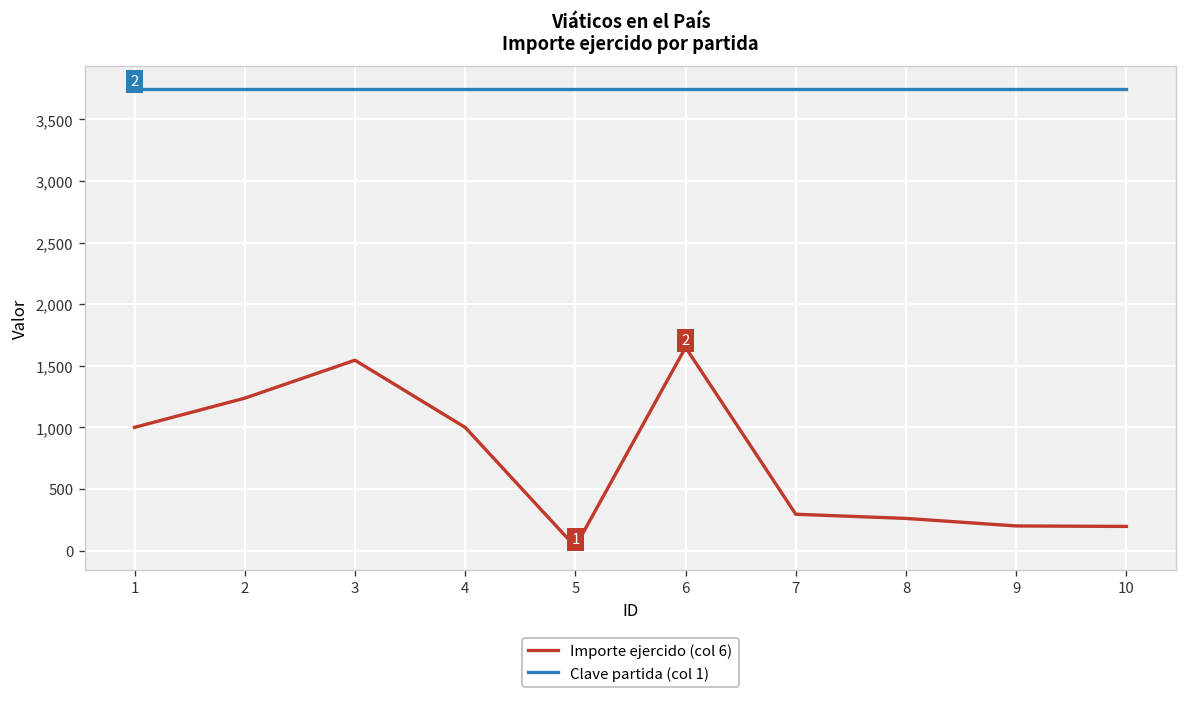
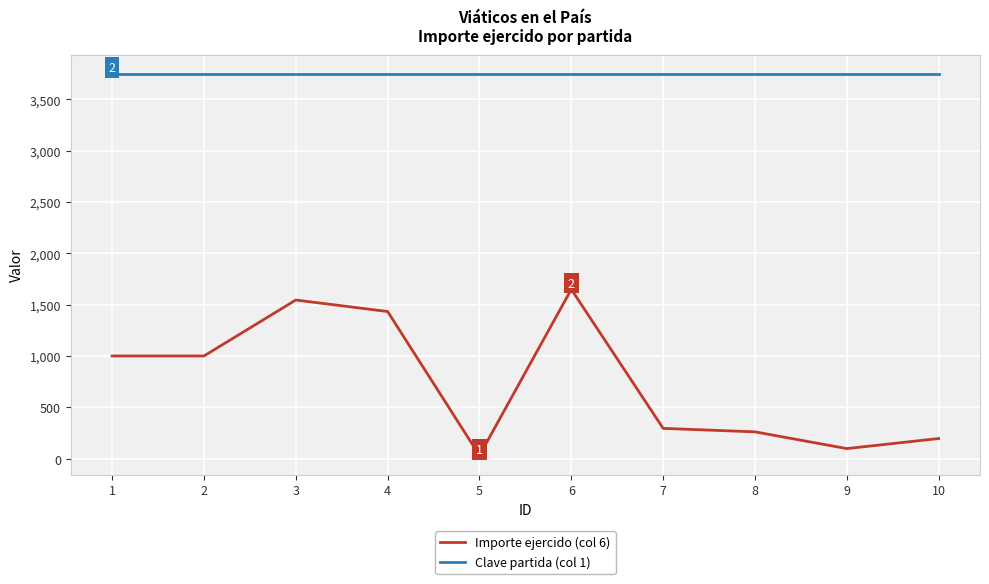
  {
    "Importe ejercido (col 6)": {
      "1": "1,000",
-     "2": "1,240",
+     "2": "1,000",
      "3": "1,550",
-     "4": "1,000",
+     "4": "1,430",
      "7": "300",
      "8": "260",
-     "9": "200",
+     "9": "100",
      "10": "200"
    },
    "Clave partida (col 1)": {
      "2": "3,750",
      "3": "3,750",
      "4": "3,750",
      "5": "3,750",
      "6": "3,750",
      "7": "3,750",
      "8": "3,750",
      "9": "3,750",
      "10": "3,750"
    }
  }
